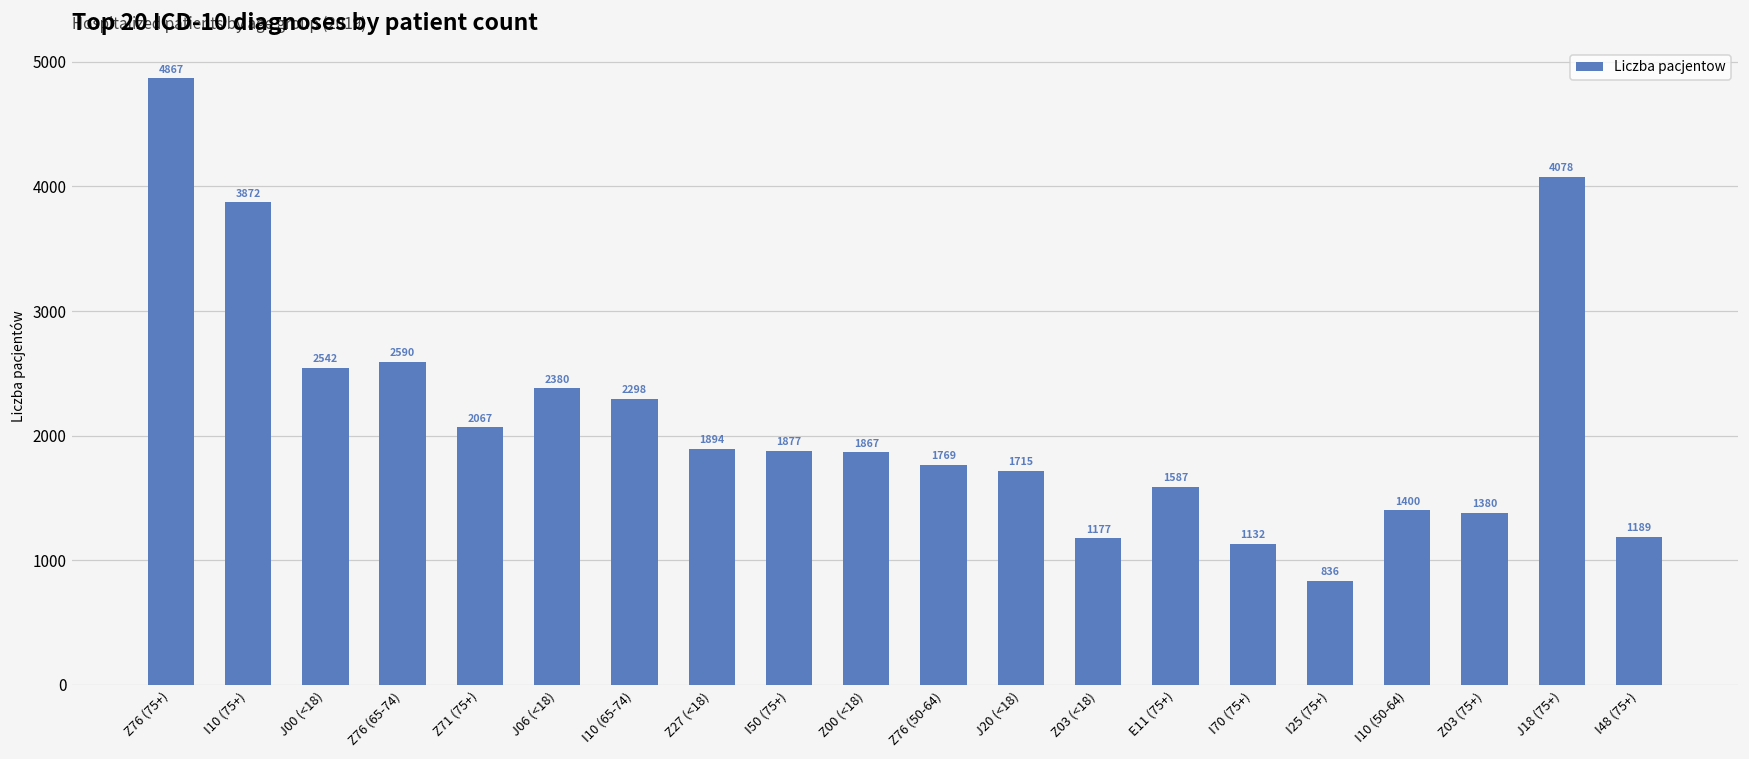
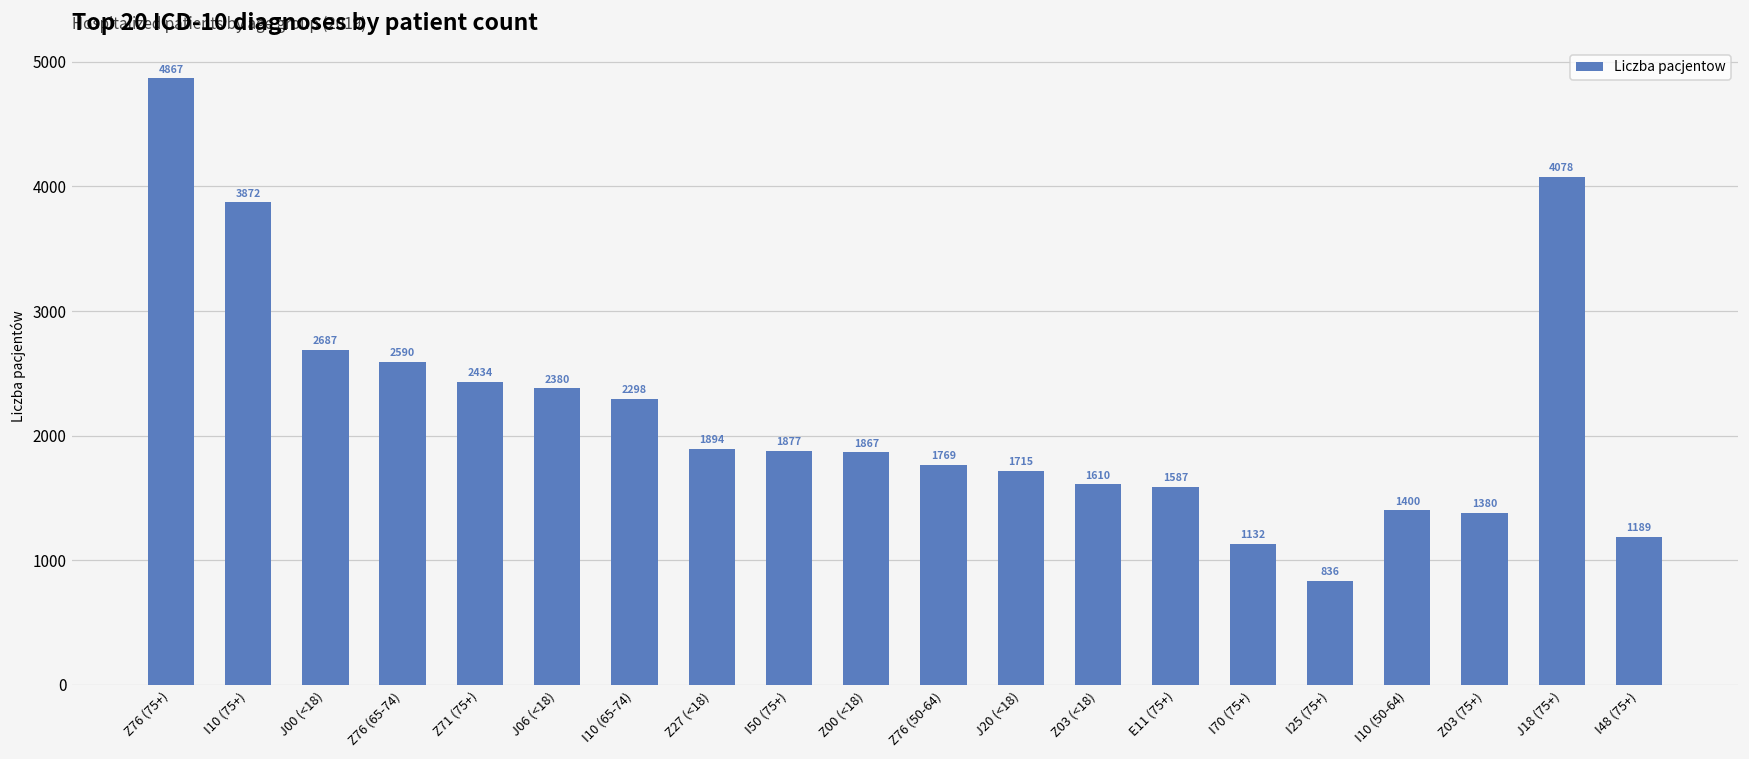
  {
    "Z76 (75+)": 4867,
    "I10 (75+)": 3872,
-   "J00 (<18)": 2542,
+   "J00 (<18)": 2687,
    "Z76 (65-74)": 2590,
-   "Z71 (75+)": 2067,
+   "Z71 (75+)": 2434,
    "J06 (<18)": 2380,
    "I10 (65-74)": 2298,
    "Z27 (<18)": 1894,
    "I50 (75+)": 1877,
    "Z00 (<18)": 1867,
    "Z76 (50-64)": 1769,
    "J20 (<18)": 1715,
-   "Z03 (<18)": 1177,
+   "Z03 (<18)": 1610,
    "E11 (75+)": 1587,
    "I70 (75+)": 1132,
    "I25 (75+)": 836,
    "I10 (50-64)": 1400,
    "Z03 (75+)": 1380,
    "J18 (75+)": 4078,
    "I48 (75+)": 1189
  }
